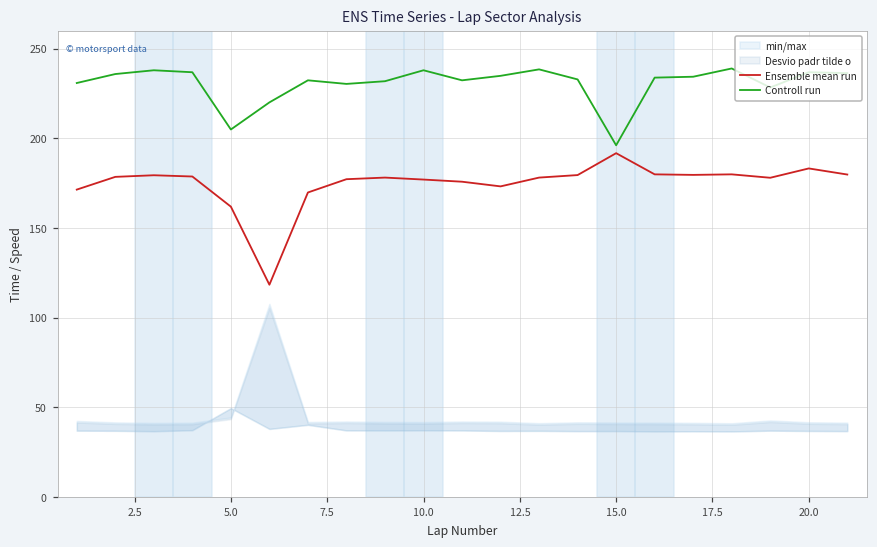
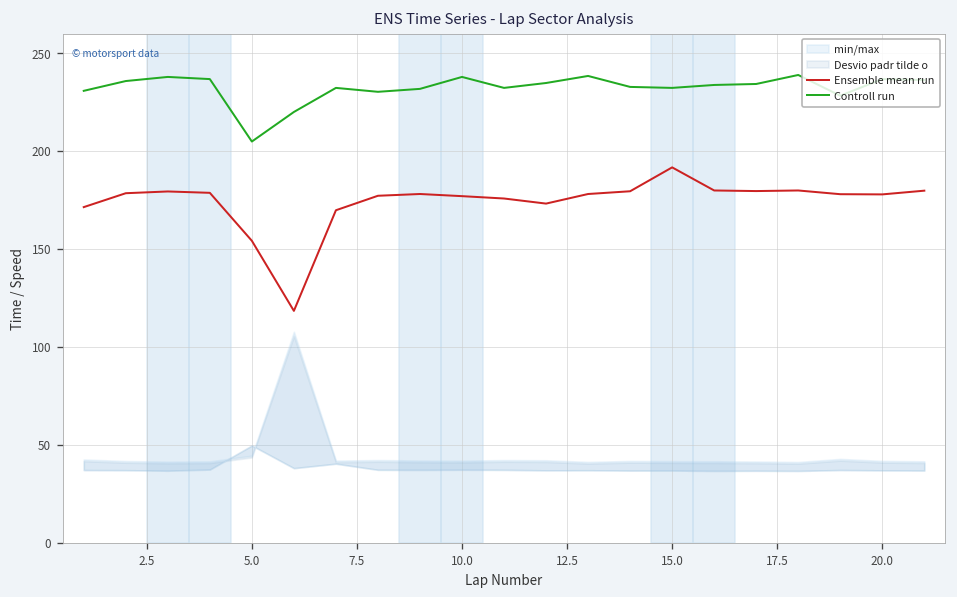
  {
    "Ensemble mean run": {
-     "5.0": 162,
+     "5.0": 154,
      "10.0": 177,
      "15.0": 192,
-     "20.0": 183
+     "20.0": 178
    },
    "Controll run": {
      "5.0": 205,
      "10.0": 238,
-     "15.0": 196
+     "15.0": 232
    }
  }
